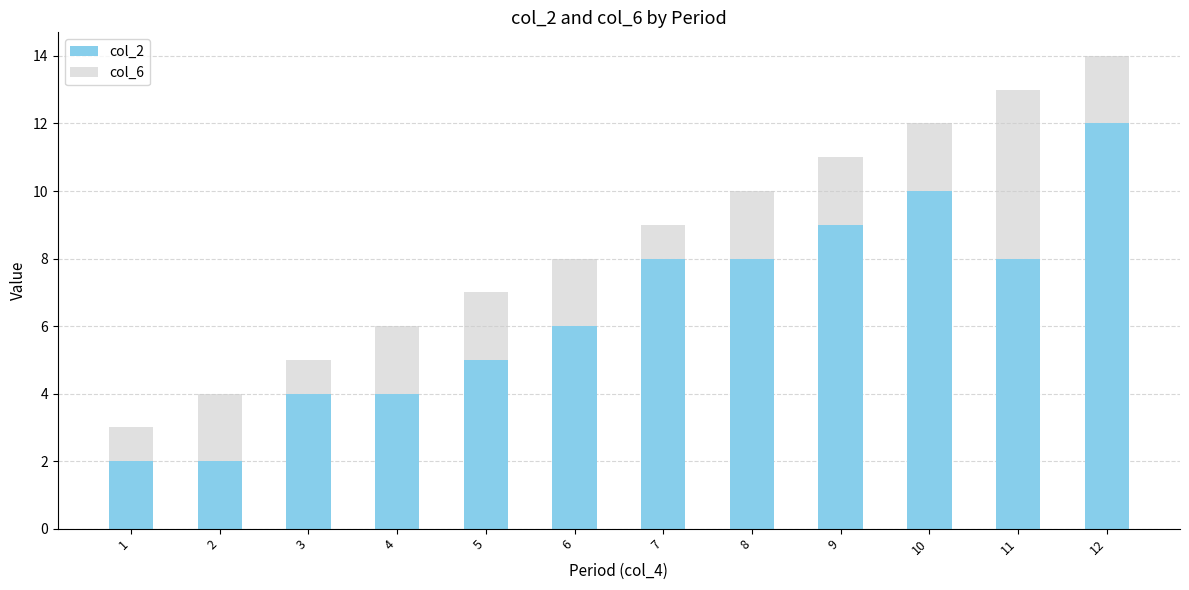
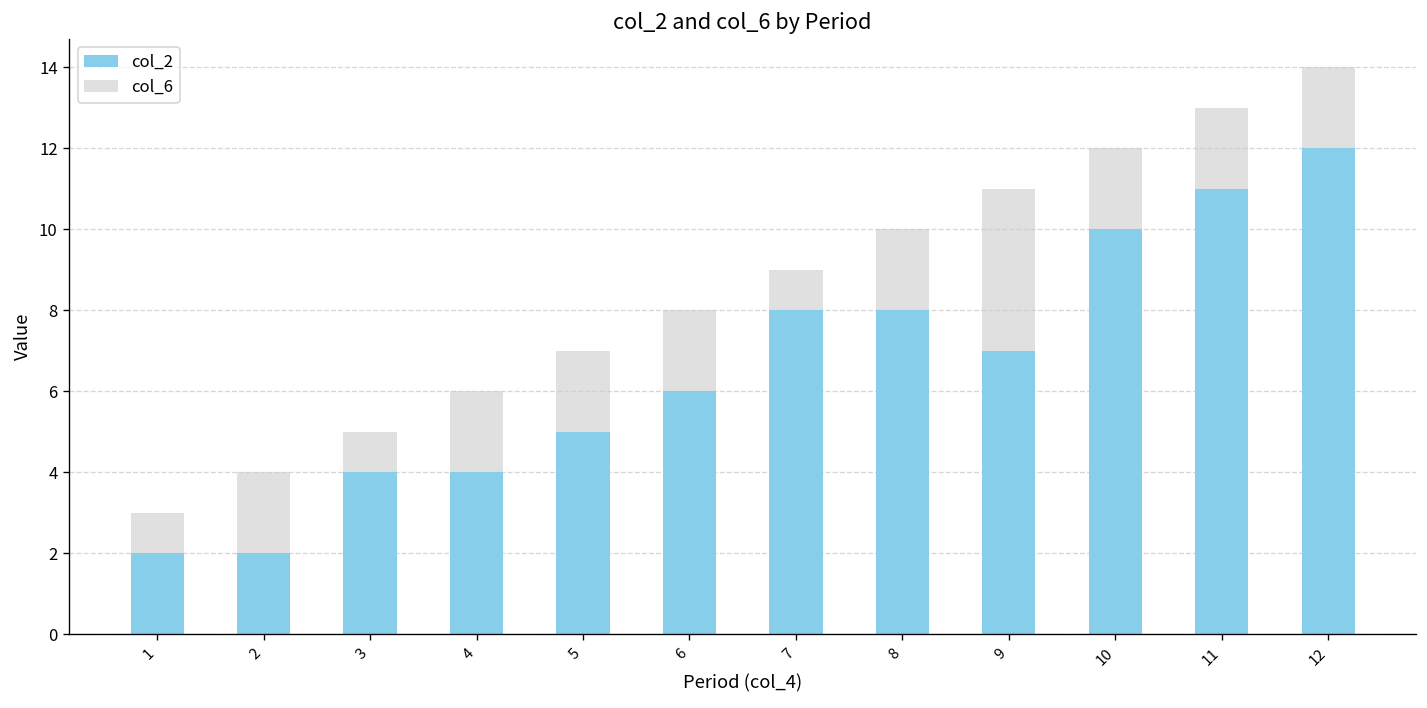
  {
    "col_2": {
-     "9": 9,
-     "11": 8
+     "9": 7,
+     "11": 11
    },
    "col_6": {
      "1": 3,
      "2": 4,
      "3": 5,
      "4": 6,
      "5": 7,
      "6": 8,
      "7": 9,
      "8": 10,
      "9": 11,
      "10": 12,
      "11": 13,
      "12": 14
    }
  }
